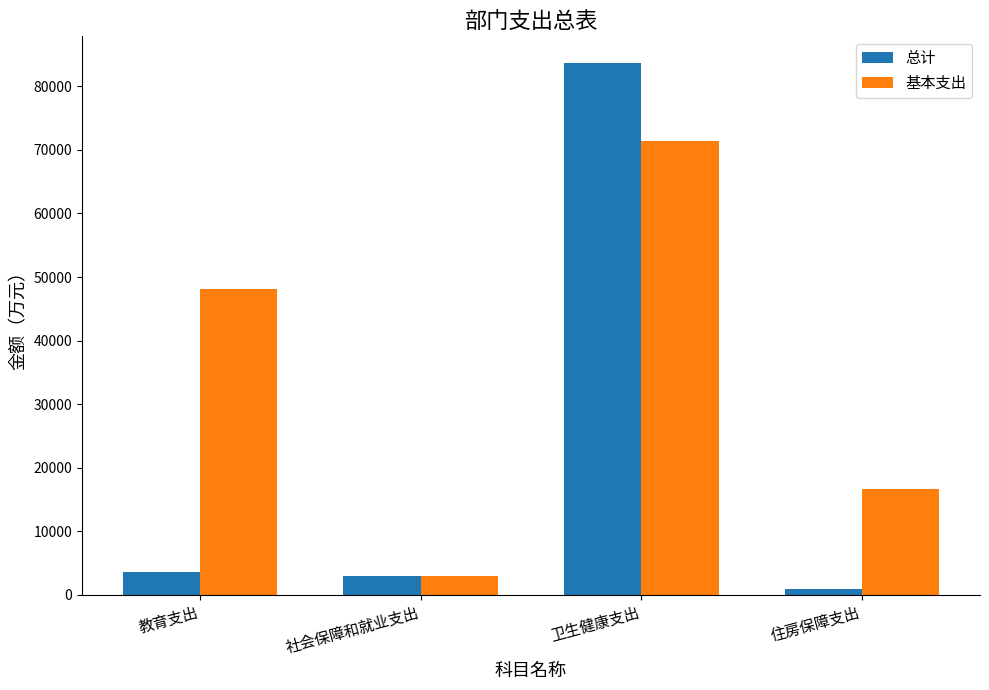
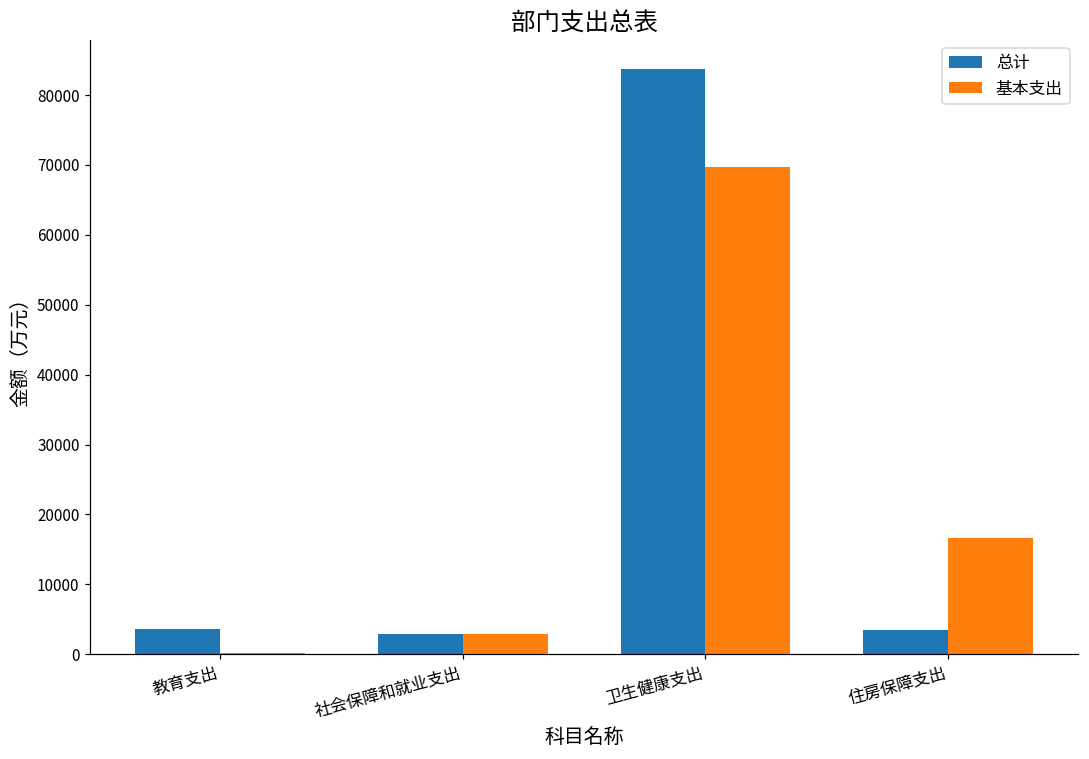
  {
    "总计": {
      "教育支出": 4000,
      "社会保障和就业支出": 3000,
      "卫生健康支出": 84000,
-     "住房保障支出": 1000
+     "住房保障支出": 3000
    },
    "基本支出": {
-     "教育支出": 48000,
+     "教育支出": 0,
      "社会保障和就业支出": 3000,
-     "卫生健康支出": 71000,
+     "卫生健康支出": 70000,
      "住房保障支出": 17000
    }
  }
